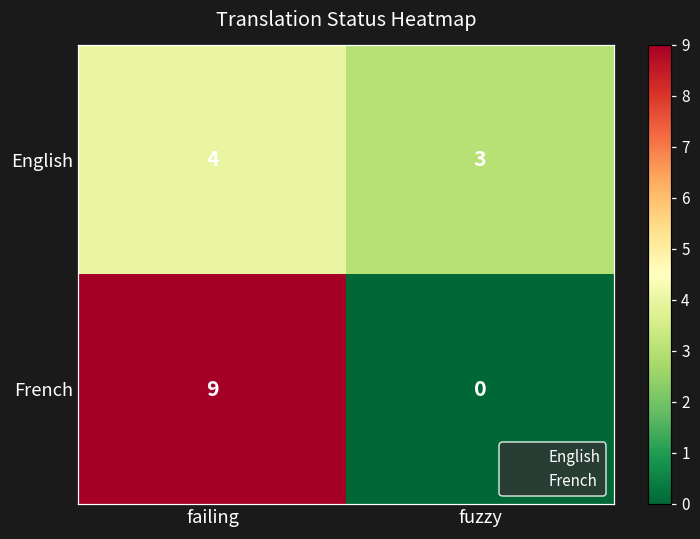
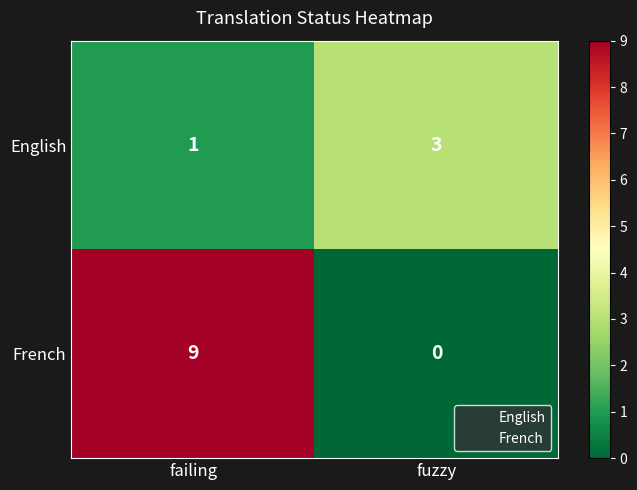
  {
    "English": {
-     "failing": 4,
+     "failing": 1,
      "fuzzy": 3
    },
    "French": {
      "failing": 9,
      "fuzzy": 0
    }
  }
